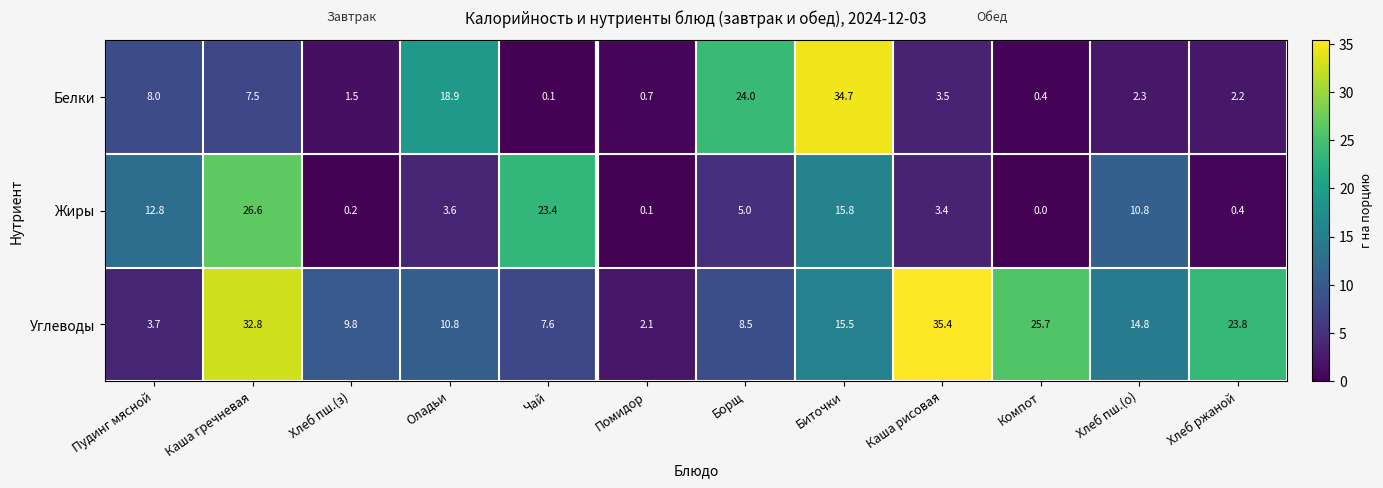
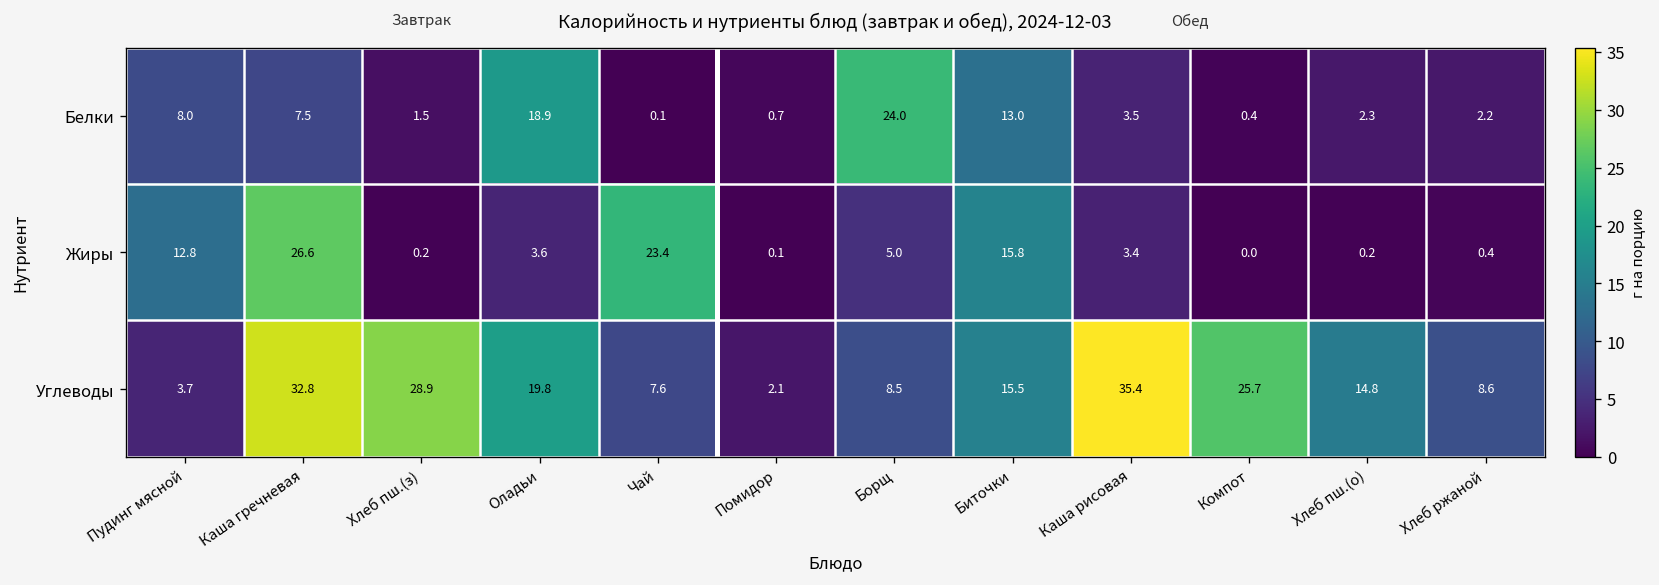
  {
    "Белки": {
      "Пудинг мясной": 8.0,
      "Каша гречневая": 7.5,
      "Хлеб пш.(з)": 1.5,
      "Оладьи": 18.9,
      "Чай": 0.1,
      "Помидор": 0.7,
      "Борщ": 24.0,
-     "Биточки": 34.7,
+     "Биточки": 13.0,
      "Каша рисовая": 3.5,
      "Компот": 0.4,
      "Хлеб пш.(о)": 2.3,
      "Хлеб ржаной": 2.2
    },
    "Жиры": {
      "Пудинг мясной": 12.8,
      "Каша гречневая": 26.6,
      "Хлеб пш.(з)": 0.2,
      "Оладьи": 3.6,
      "Чай": 23.4,
      "Помидор": 0.1,
      "Борщ": 5.0,
      "Биточки": 15.8,
      "Каша рисовая": 3.4,
      "Компот": 0.0,
-     "Хлеб пш.(о)": 10.8,
+     "Хлеб пш.(о)": 0.2,
      "Хлеб ржаной": 0.4
    },
    "Углеводы": {
      "Пудинг мясной": 3.7,
      "Каша гречневая": 32.8,
-     "Хлеб пш.(з)": 9.8,
-     "Оладьи": 10.8,
+     "Хлеб пш.(з)": 28.9,
+     "Оладьи": 19.8,
      "Чай": 7.6,
      "Помидор": 2.1,
      "Борщ": 8.5,
      "Биточки": 15.5,
      "Каша рисовая": 35.4,
      "Компот": 25.7,
      "Хлеб пш.(о)": 14.8,
-     "Хлеб ржаной": 23.8
+     "Хлеб ржаной": 8.6
    }
  }
